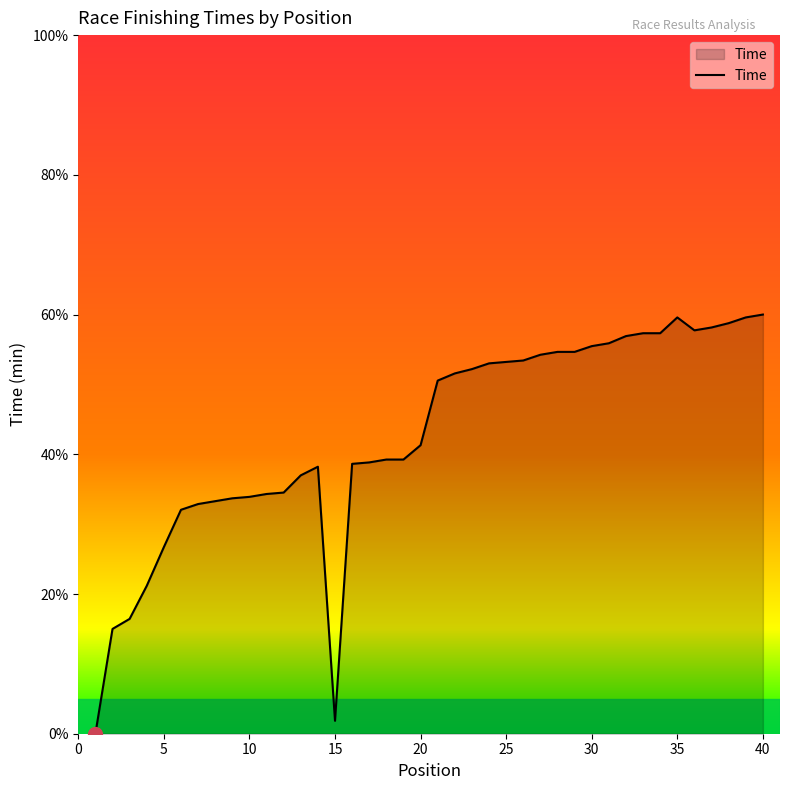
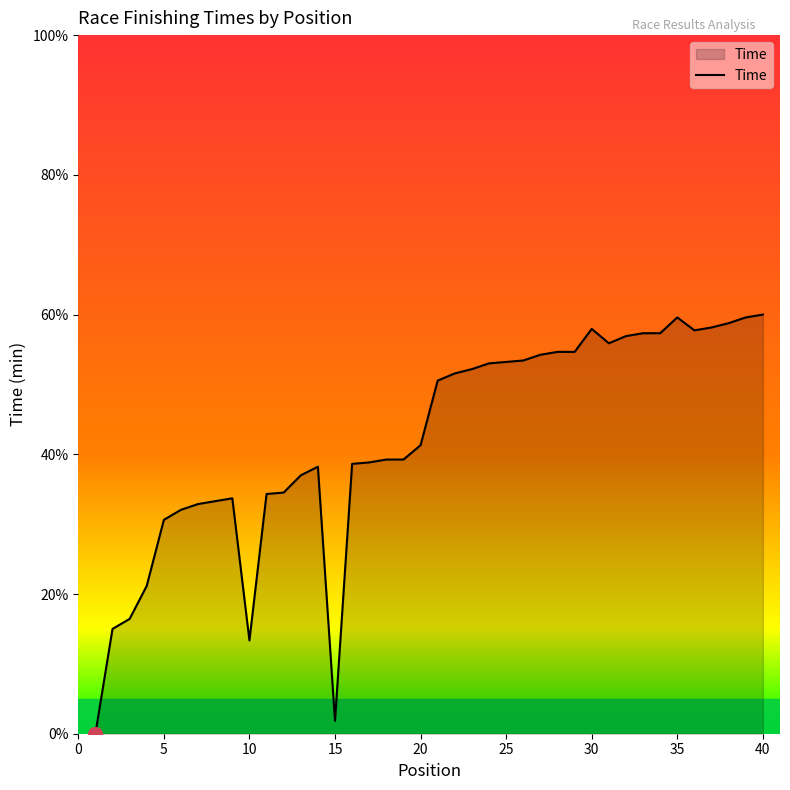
  {
    "Time": {
-     "5": "27%",
-     "10": "34%",
+     "5": "31%",
+     "10": "13%",
      "20": "41%",
      "25": "53%",
-     "30": "55%",
+     "30": "58%",
      "35": "60%",
      "40": "60%"
    }
  }
